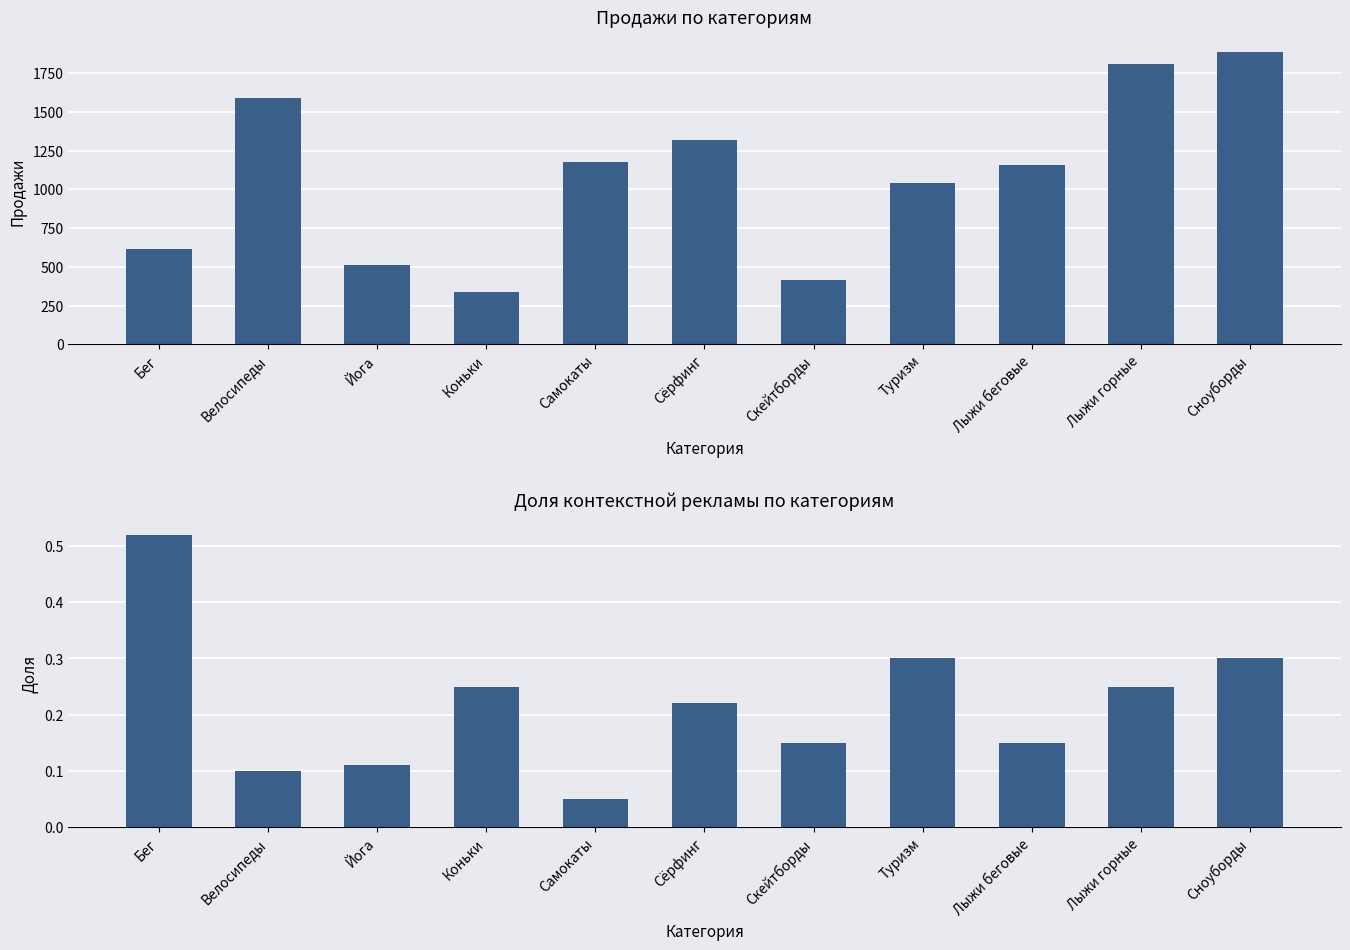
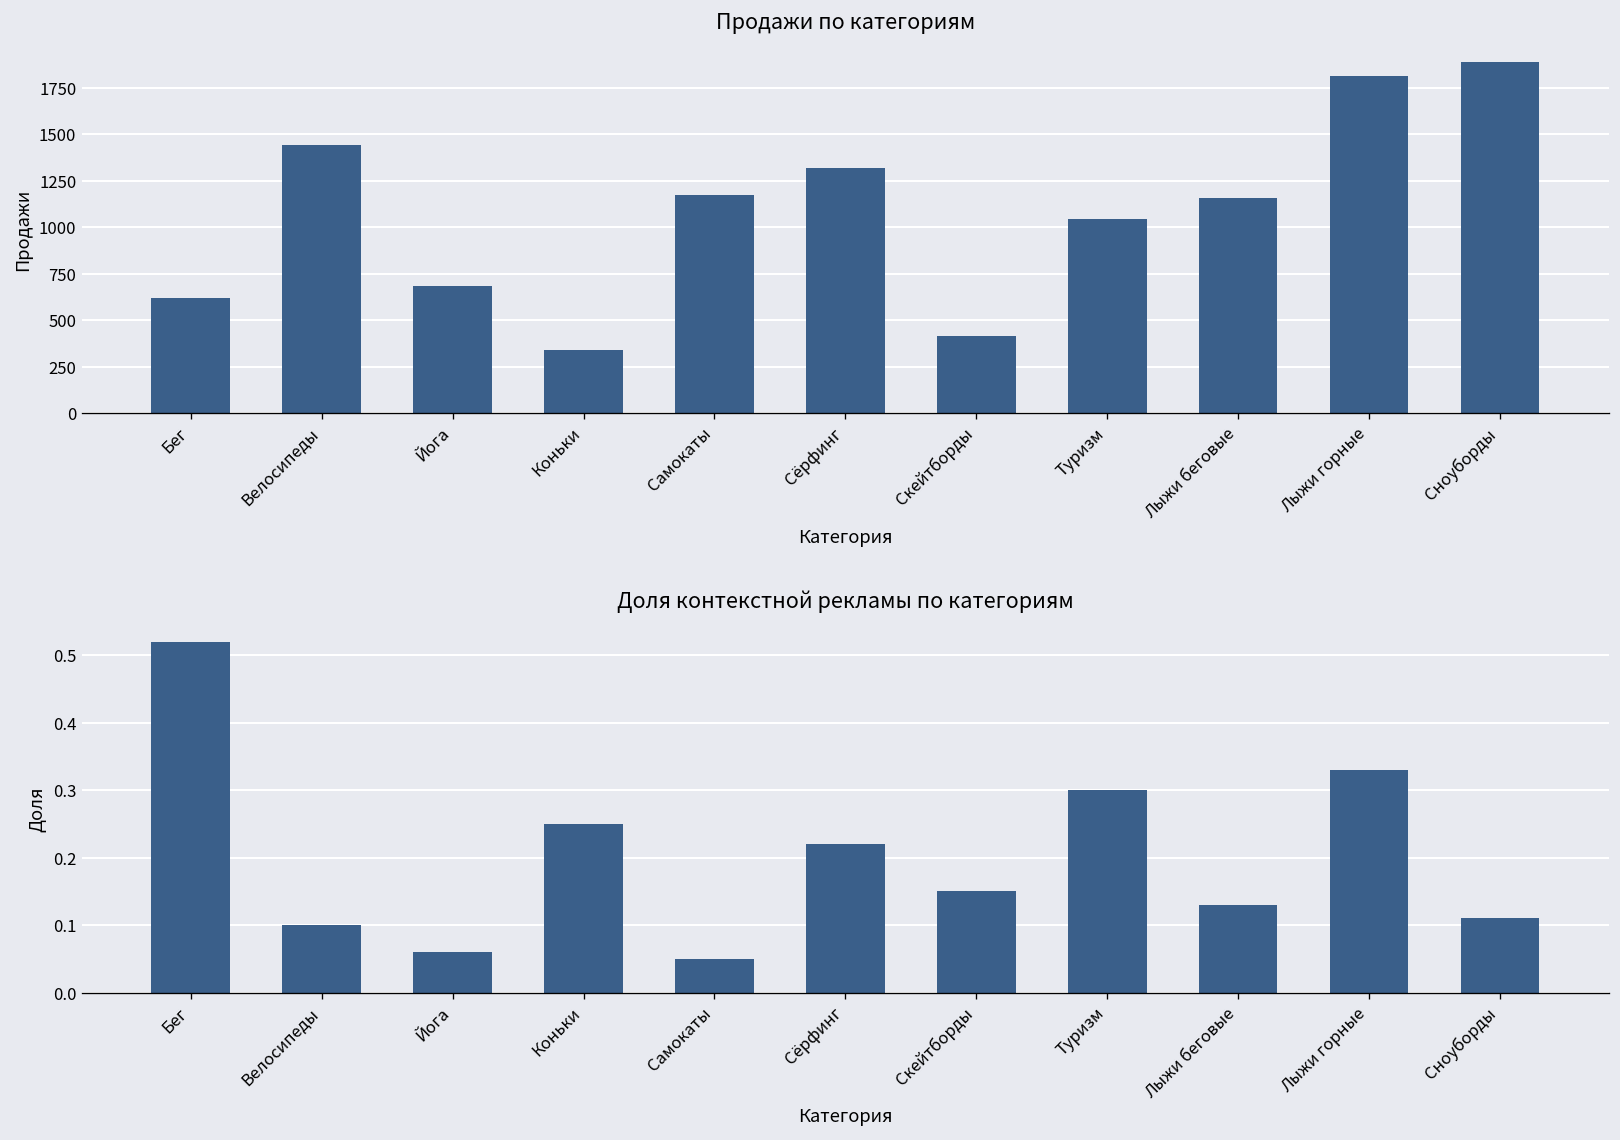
  {
    "Продажи по категориям": {
      "Бег": 620,
-     "Велосипеды": 1590,
-     "Йога": 510,
+     "Велосипеды": 1440,
+     "Йога": 680,
      "Коньки": 340,
      "Самокаты": 1180,
      "Сёрфинг": 1320,
      "Скейтборды": 410,
      "Туризм": 1040,
      "Лыжи беговые": 1160,
      "Лыжи горные": 1810,
      "Сноуборды": 1890
    },
    "Доля контекстной рекламы по категориям": {
      "Бег": 0.52,
      "Велосипеды": 0.10,
-     "Йога": 0.11,
+     "Йога": 0.06,
      "Коньки": 0.25,
      "Самокаты": 0.05,
      "Сёрфинг": 0.22,
      "Скейтборды": 0.15,
      "Туризм": 0.30,
-     "Лыжи беговые": 0.15,
-     "Лыжи горные": 0.25,
-     "Сноуборды": 0.30
+     "Лыжи беговые": 0.13,
+     "Лыжи горные": 0.33,
+     "Сноуборды": 0.11
    }
  }
